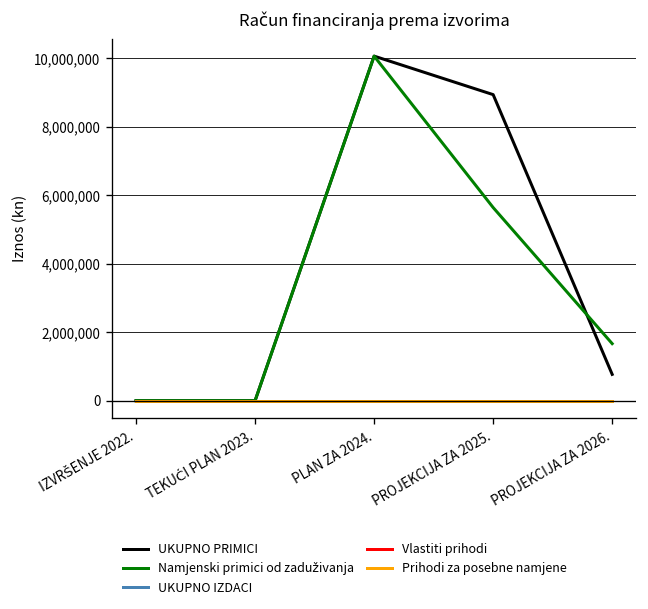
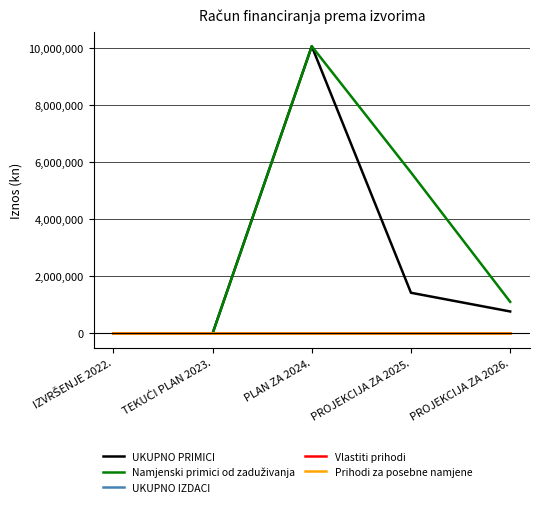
  {
    "UKUPNO PRIMICI": {
-     "PROJEKCIJA ZA 2025.": "8,900,000",
+     "PROJEKCIJA ZA 2025.": "1,400,000",
      "PROJEKCIJA ZA 2026.": "800,000"
    },
    "Namjenski primici od zaduživanja": {
      "PROJEKCIJA ZA 2025.": "5,600,000",
-     "PROJEKCIJA ZA 2026.": "1,700,000"
+     "PROJEKCIJA ZA 2026.": "1,100,000"
    },
    "Prihodi za posebne namjene": {
      "PLAN ZA 2024.": "0",
      "PROJEKCIJA ZA 2025.": "0",
      "PROJEKCIJA ZA 2026.": "0"
    }
  }
